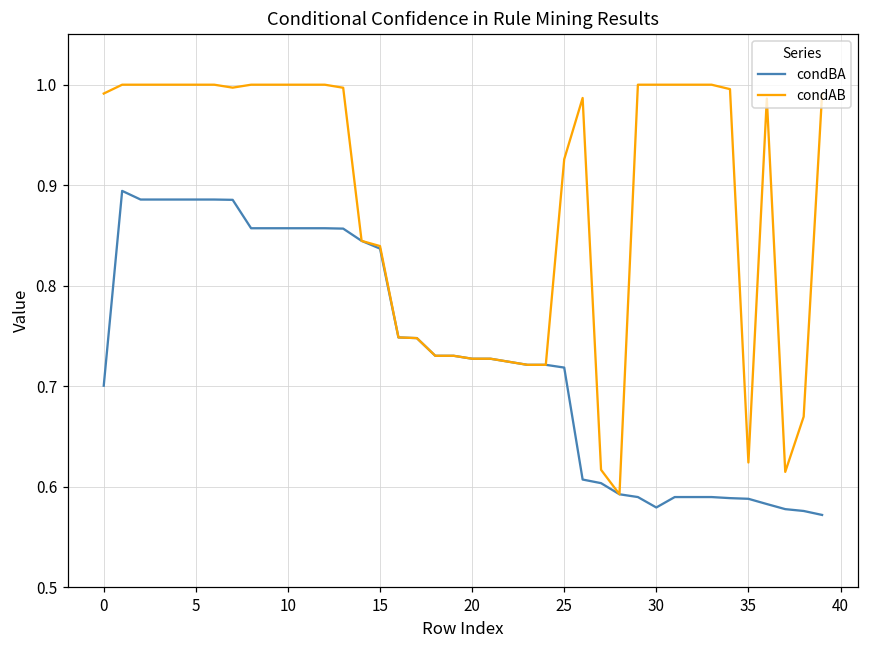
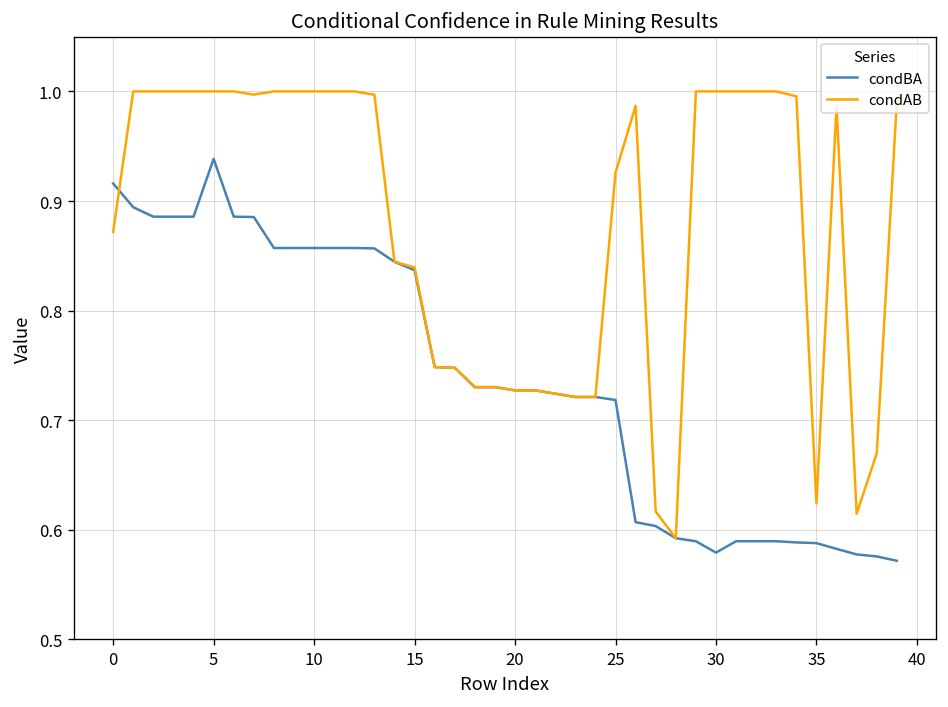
  {
    "condBA": {
-     "0": 0.70,
-     "5": 0.89,
+     "0": 0.92,
+     "5": 0.94,
      "10": 0.86,
      "25": 0.72,
      "30": 0.58,
      "35": 0.59
    },
    "condAB": {
-     "0": 0.99,
+     "0": 0.87,
      "5": 1.00,
      "10": 1.00,
      "25": 0.93,
      "30": 1.00,
      "35": 0.62
    }
  }
